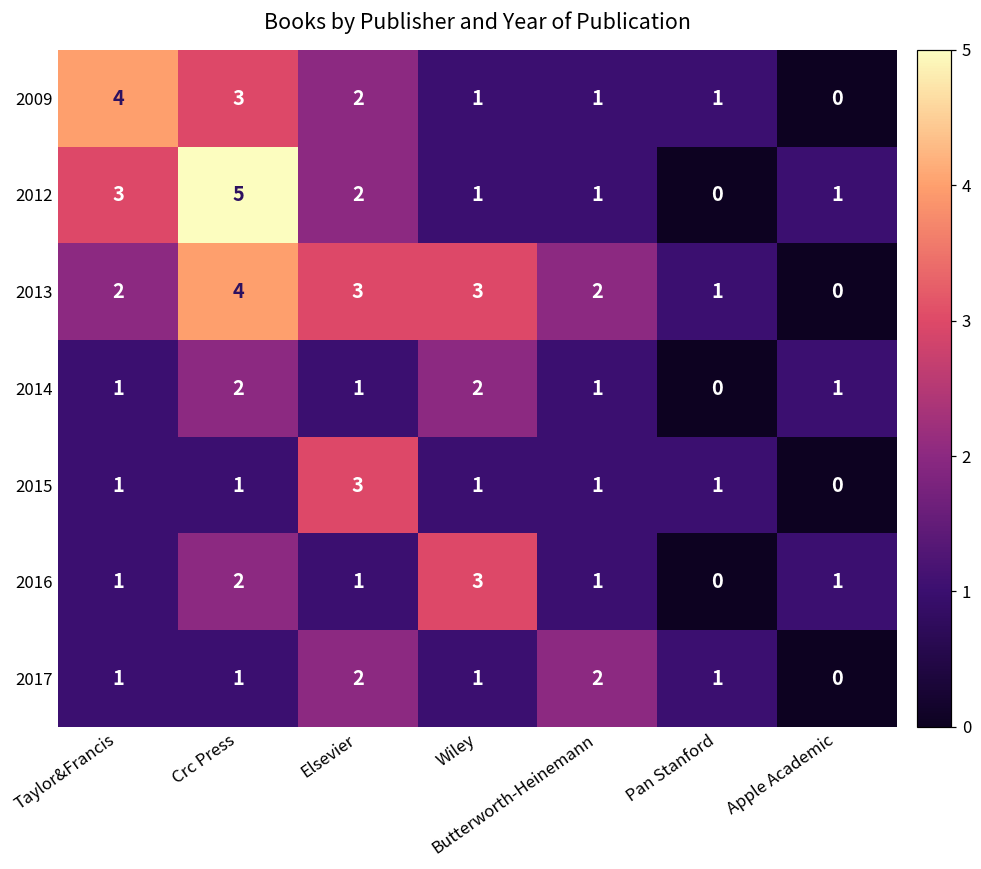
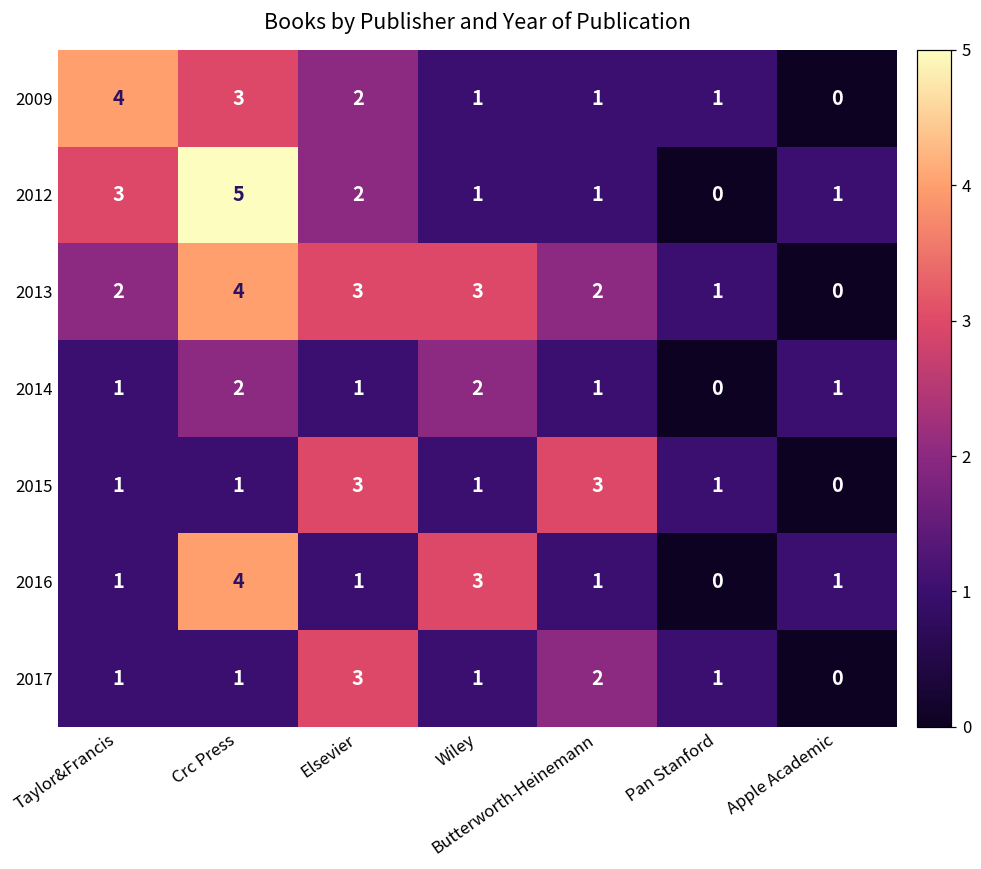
  {
    "2009": {
      "Taylor&Francis": 4,
      "Crc Press": 3,
      "Elsevier": 2,
      "Wiley": 1,
      "Butterworth-Heinemann": 1,
      "Pan Stanford": 1,
      "Apple Academic": 0
    },
    "2012": {
      "Taylor&Francis": 3,
      "Crc Press": 5,
      "Elsevier": 2,
      "Wiley": 1,
      "Butterworth-Heinemann": 1,
      "Pan Stanford": 0,
      "Apple Academic": 1
    },
    "2013": {
      "Taylor&Francis": 2,
      "Crc Press": 4,
      "Elsevier": 3,
      "Wiley": 3,
      "Butterworth-Heinemann": 2,
      "Pan Stanford": 1,
      "Apple Academic": 0
    },
    "2014": {
      "Taylor&Francis": 1,
      "Crc Press": 2,
      "Elsevier": 1,
      "Wiley": 2,
      "Butterworth-Heinemann": 1,
      "Pan Stanford": 0,
      "Apple Academic": 1
    },
    "2015": {
      "Taylor&Francis": 1,
      "Crc Press": 1,
      "Elsevier": 3,
      "Wiley": 1,
-     "Butterworth-Heinemann": 1,
+     "Butterworth-Heinemann": 3,
      "Pan Stanford": 1,
      "Apple Academic": 0
    },
    "2016": {
      "Taylor&Francis": 1,
-     "Crc Press": 2,
+     "Crc Press": 4,
      "Elsevier": 1,
      "Wiley": 3,
      "Butterworth-Heinemann": 1,
      "Pan Stanford": 0,
      "Apple Academic": 1
    },
    "2017": {
      "Taylor&Francis": 1,
      "Crc Press": 1,
-     "Elsevier": 2,
+     "Elsevier": 3,
      "Wiley": 1,
      "Butterworth-Heinemann": 2,
      "Pan Stanford": 1,
      "Apple Academic": 0
    }
  }
